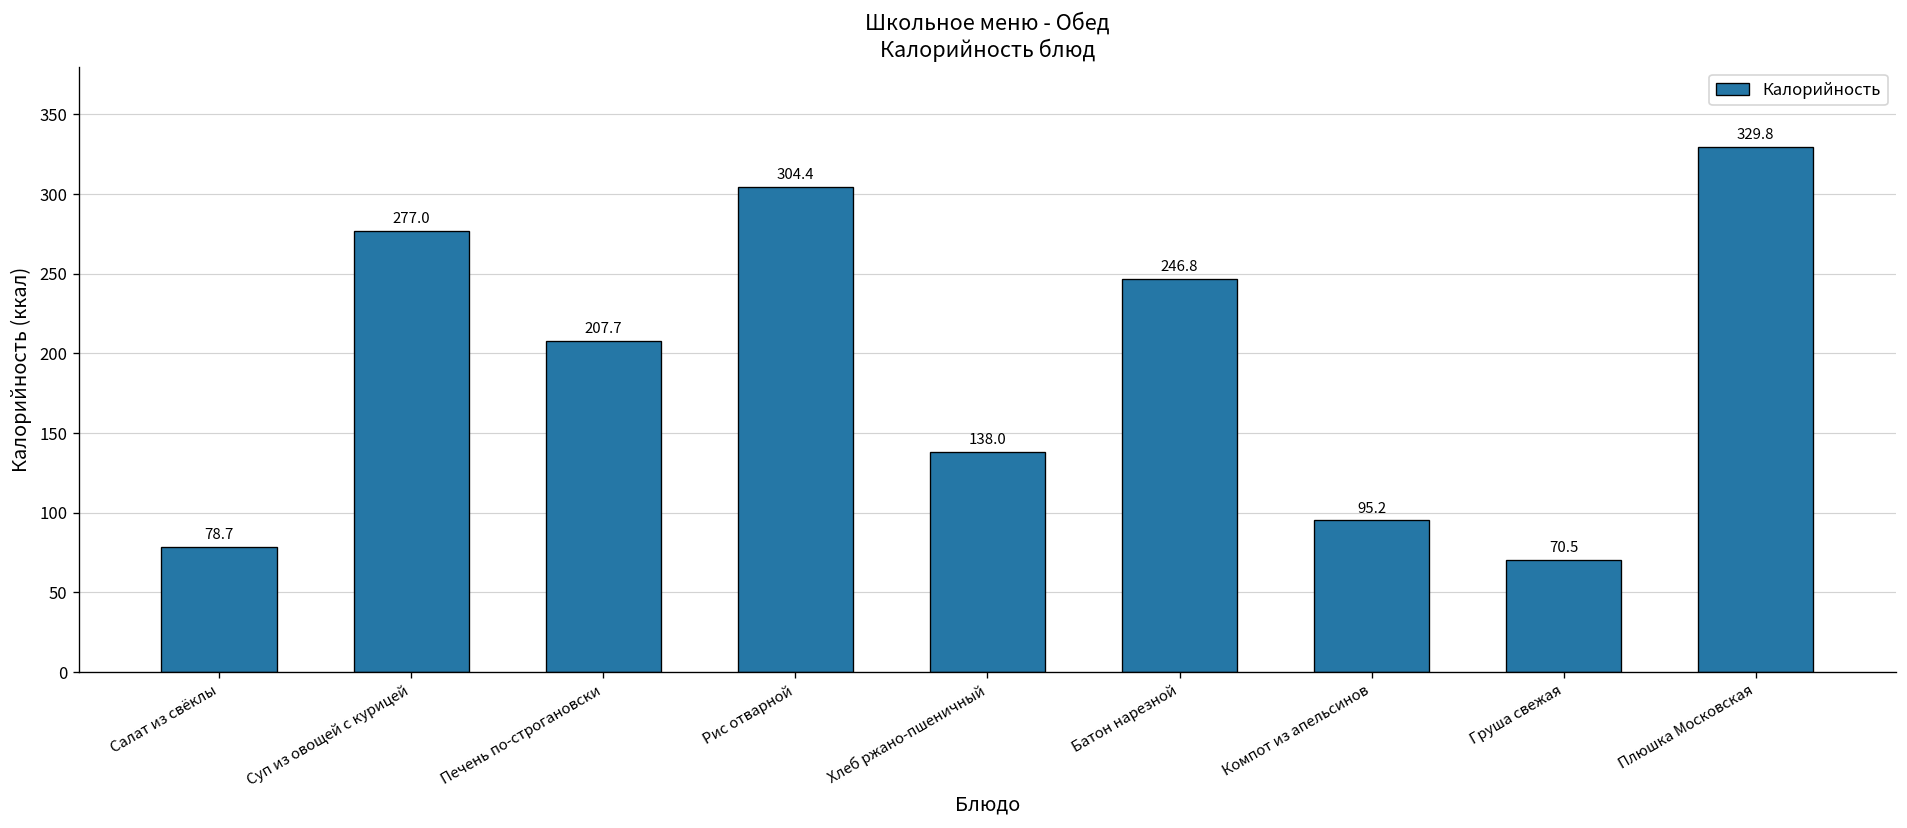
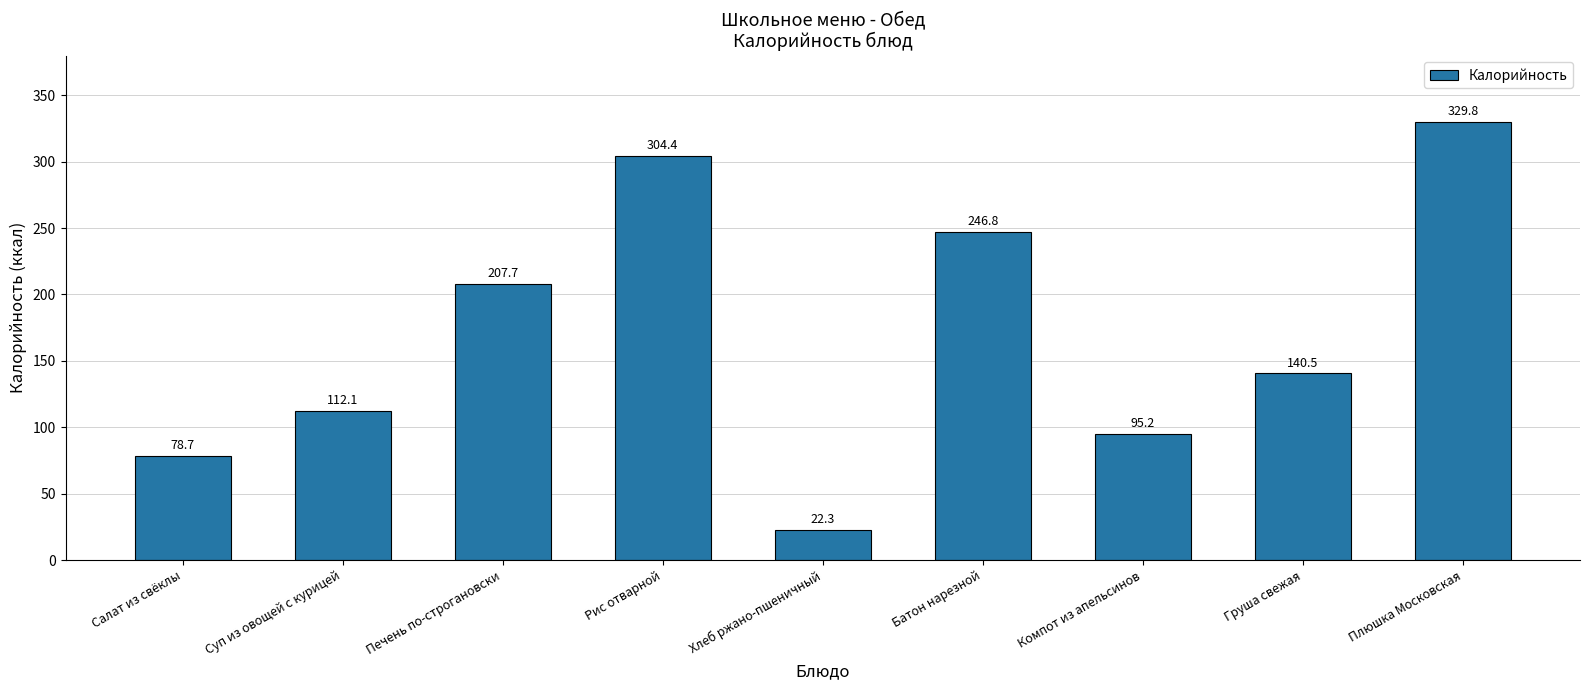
  {
    "Салат из свёклы": 78.7,
-   "Суп из овощей с курицей": 277.0,
+   "Суп из овощей с курицей": 112.1,
    "Печень по-строгановски": 207.7,
    "Рис отварной": 304.4,
-   "Хлеб ржано-пшеничный": 138.0,
+   "Хлеб ржано-пшеничный": 22.3,
    "Батон нарезной": 246.8,
    "Компот из апельсинов": 95.2,
-   "Груша свежая": 70.5,
+   "Груша свежая": 140.5,
    "Плюшка Московская": 329.8
  }
